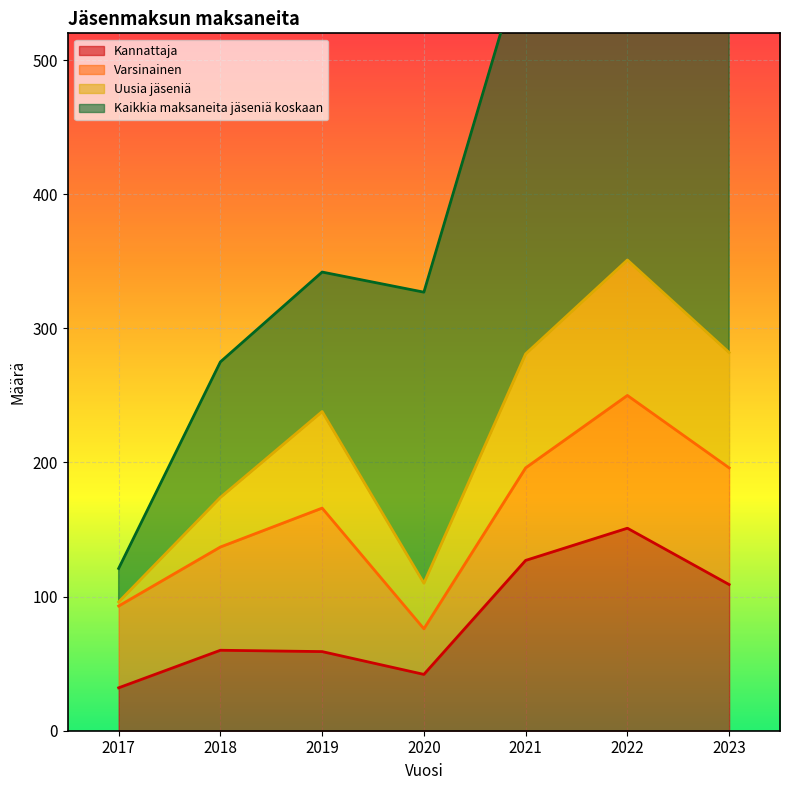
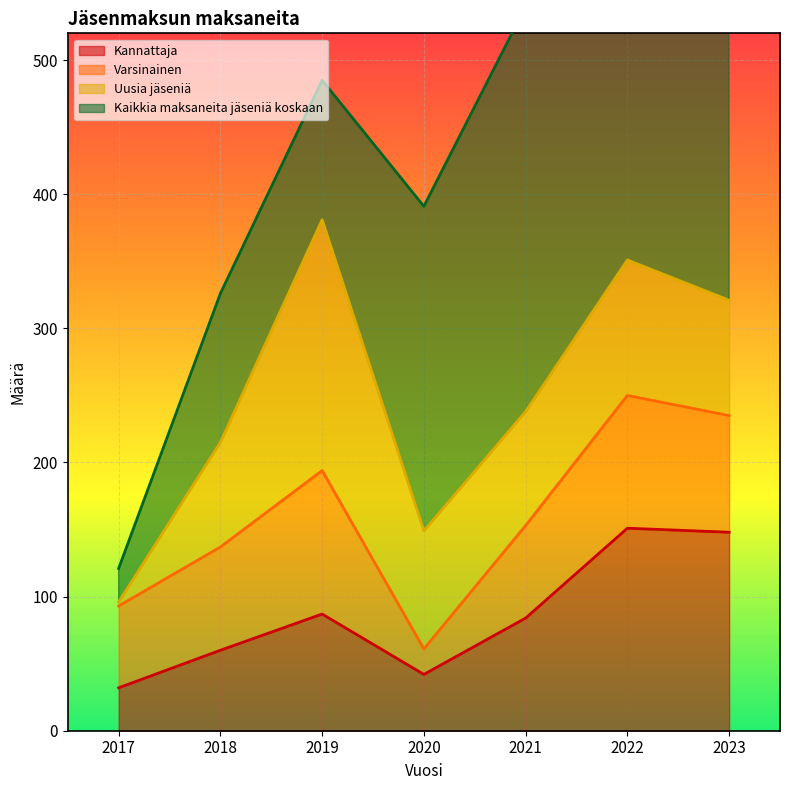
  {
    "Kannattaja": {
      "2017": 32,
      "2018": 60,
-     "2019": 59,
+     "2019": 87,
      "2020": 42,
-     "2021": 127,
+     "2021": 84,
      "2022": 151,
-     "2023": 109
+     "2023": 148
    },
    "Varsinainen": {
      "2017": 61,
      "2018": 77,
      "2019": 107,
-     "2020": 34,
+     "2020": 19,
      "2021": 69,
      "2022": 99,
      "2023": 87
    },
    "Uusia jäseniä": {
      "2017": 3,
-     "2018": 37,
-     "2019": 72,
-     "2020": 34,
+     "2018": 78,
+     "2019": 187,
+     "2020": 88,
      "2021": 85,
      "2022": 101,
      "2023": 86
    },
    "Kaikkia maksaneita jäseniä koskaan": {
      "2017": 25,
-     "2018": 101,
-     "2020": 217
+     "2018": 111,
+     "2020": 242
    }
  }
